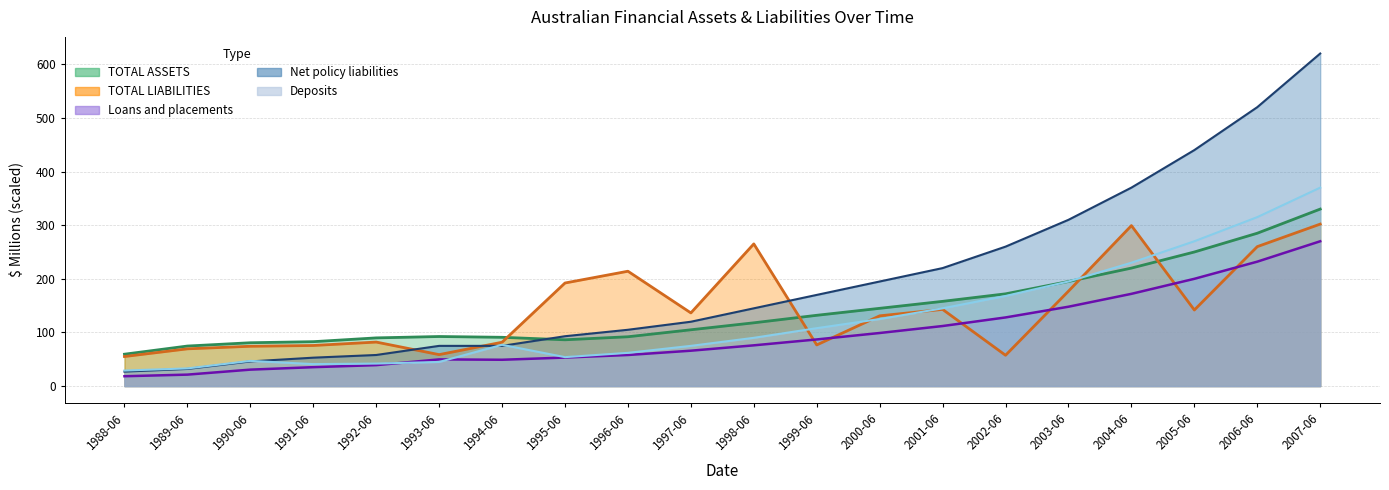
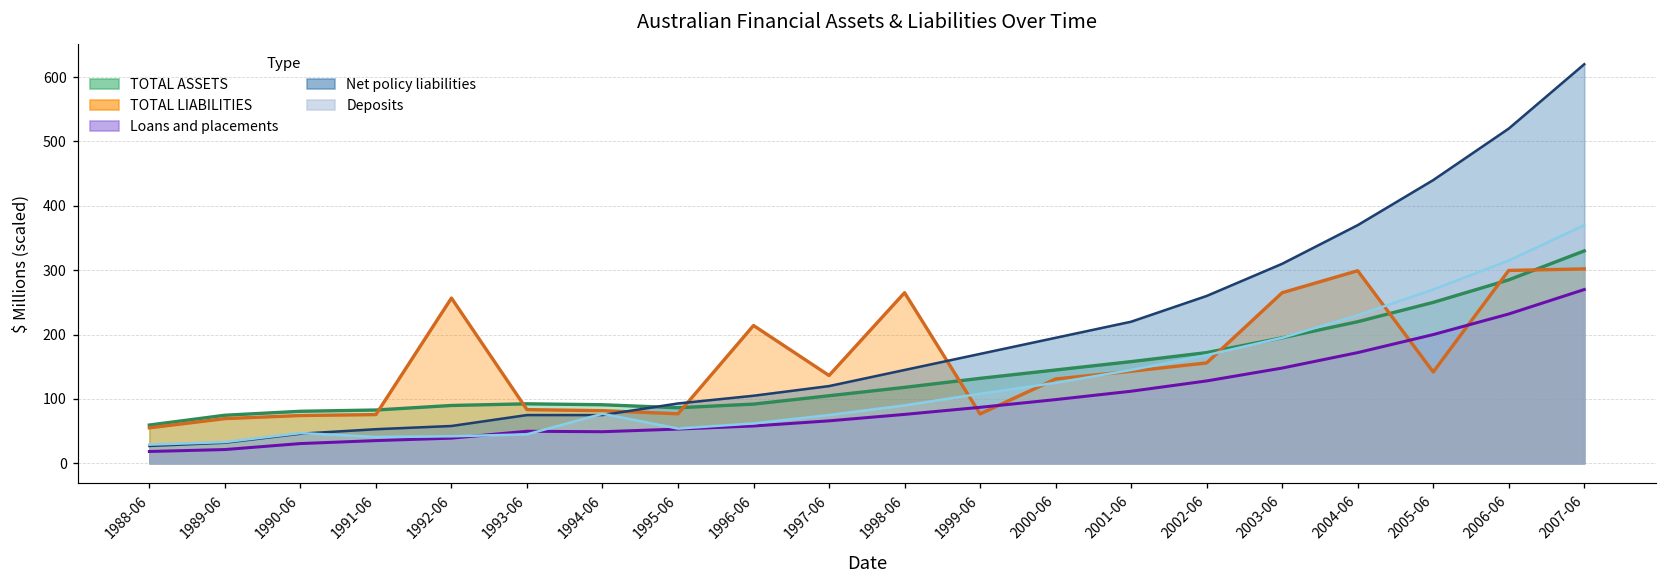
  {
    "TOTAL LIABILITIES": {
      "1989-06": 70,
      "1990-06": 70,
      "1991-06": 80,
-     "1992-06": 80,
-     "1993-06": 60,
+     "1992-06": 260,
+     "1993-06": 80,
      "1994-06": 80,
-     "1995-06": 190,
+     "1995-06": 80,
      "1996-06": 210,
      "1997-06": 140,
      "1998-06": 270,
      "1999-06": 80,
      "2000-06": 130,
-     "2002-06": 60,
-     "2003-06": 180,
+     "2002-06": 160,
+     "2003-06": 270,
      "2004-06": 300,
      "2005-06": 140,
-     "2006-06": 260,
+     "2006-06": 300,
      "2007-06": 300
    }
  }
